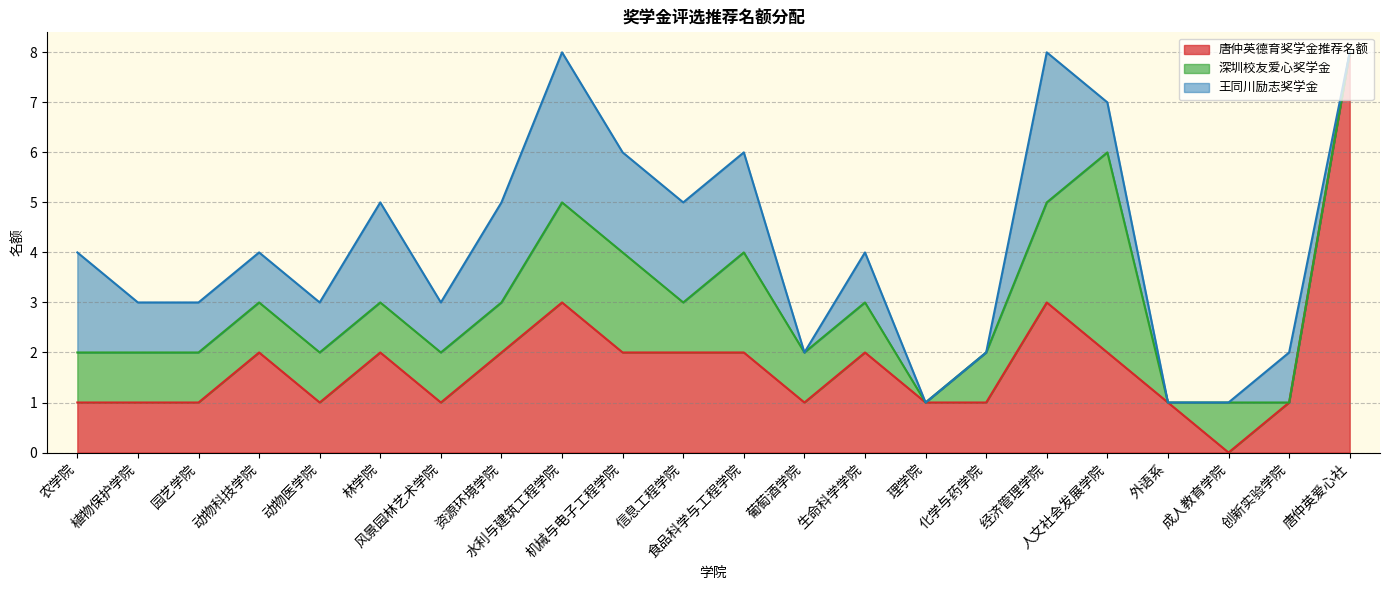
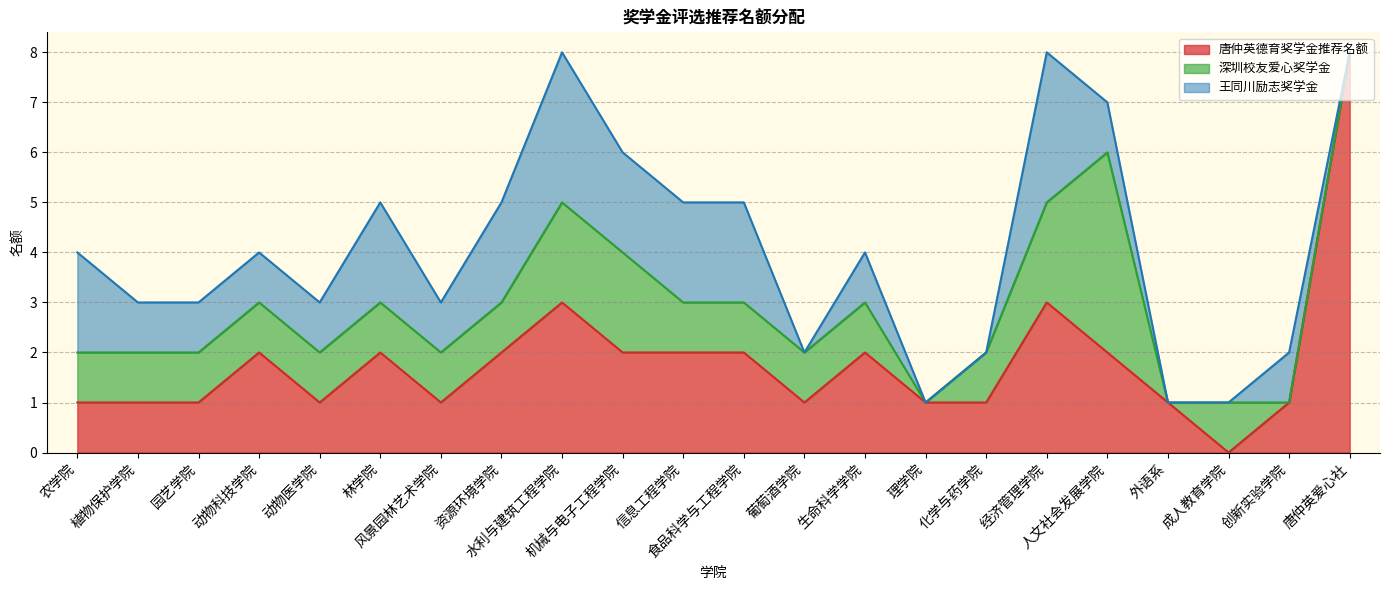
  {
    "唐仲英德育奖学金推荐名额": {
      "农学院": 1,
      "植物保护学院": 1,
      "园艺学院": 1,
      "动物科技学院": 2,
      "动物医学院": 1,
      "林学院": 2,
      "风景园林艺术学院": 1,
      "资源环境学院": 2,
      "水利与建筑工程学院": 3,
      "机械与电子工程学院": 2,
      "信息工程学院": 2,
      "食品科学与工程学院": 2,
      "葡萄酒学院": 1,
      "生命科学学院": 2,
      "化学与药学院": 1,
      "经济管理学院": 3,
      "人文社会发展学院": 2,
      "成人教育学院": 0
    },
    "深圳校友爱心奖学金": {
      "农学院": 1,
      "植物保护学院": 1,
      "园艺学院": 1,
      "动物科技学院": 1,
      "动物医学院": 1,
      "林学院": 1,
      "风景园林艺术学院": 1,
      "资源环境学院": 1,
      "水利与建筑工程学院": 2,
      "机械与电子工程学院": 2,
      "信息工程学院": 1,
-     "食品科学与工程学院": 2,
+     "食品科学与工程学院": 1,
      "生命科学学院": 1,
      "经济管理学院": 2,
      "人文社会发展学院": 4
    },
    "王同川励志奖学金": {
      "农学院": 2,
      "植物保护学院": 1,
      "园艺学院": 1,
      "动物科技学院": 1,
      "动物医学院": 1,
      "林学院": 2,
      "风景园林艺术学院": 1,
      "资源环境学院": 2,
      "水利与建筑工程学院": 3,
      "机械与电子工程学院": 2,
      "信息工程学院": 2,
      "食品科学与工程学院": 2,
      "生命科学学院": 1,
      "经济管理学院": 3,
      "人文社会发展学院": 1,
      "创新实验学院": 1
    }
  }
